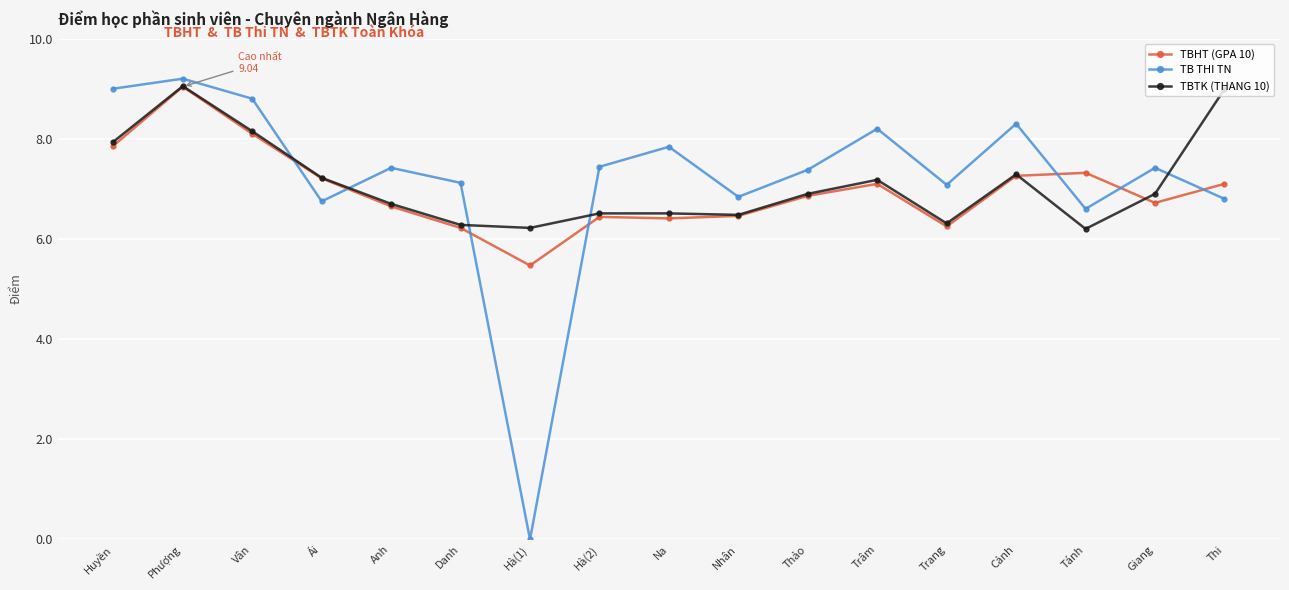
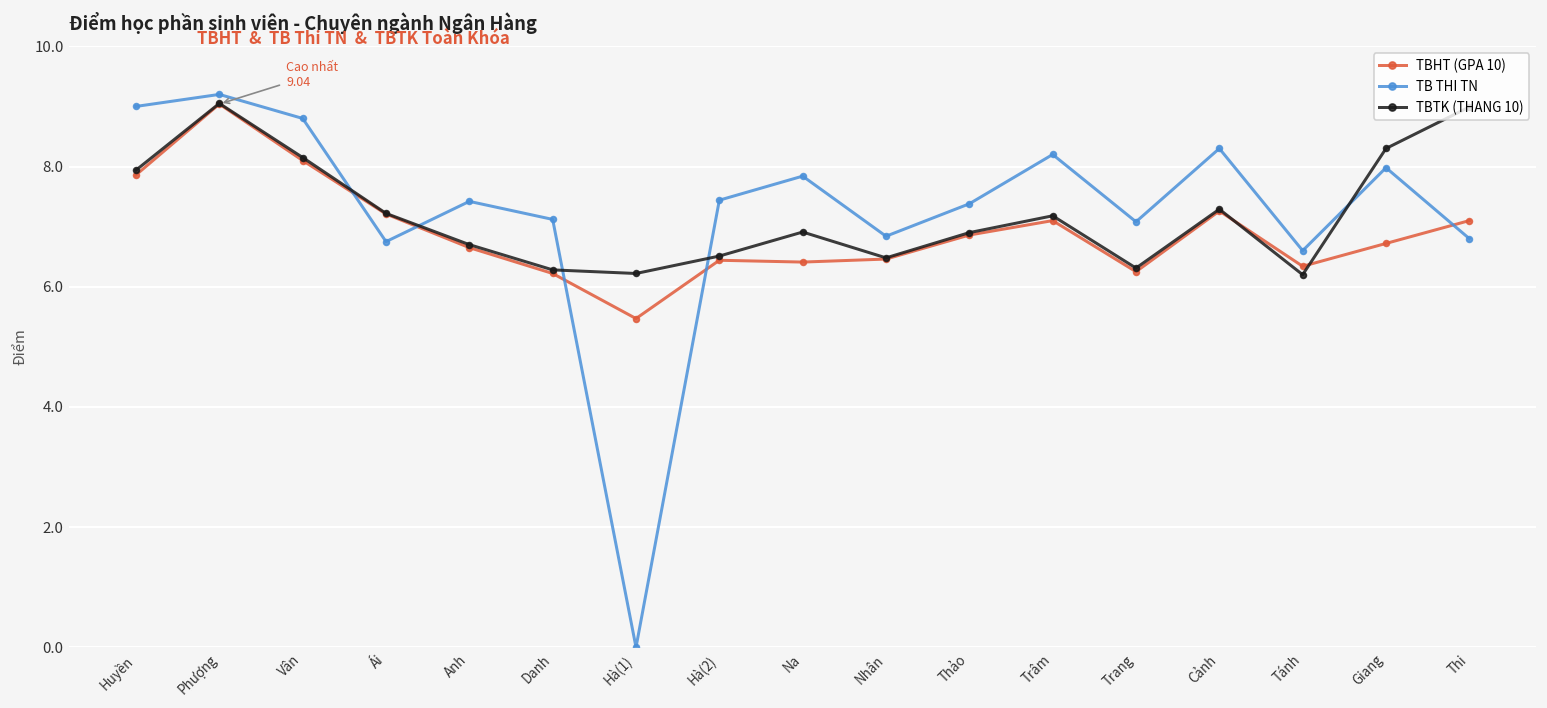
  {
    "TBHT (GPA 10)": {
      "Huyền": 7.9,
      "Danh": 6.2,
      "Hà(1)": 5.5,
      "Hà(2)": 6.4,
      "Na": 6.4,
      "Trâm": 7.1,
      "Trang": 6.3,
-     "Tánh": 7.3,
+     "Tánh": 6.3,
      "Giang": 6.7,
      "Thi": 7.1
    },
    "TB THI TN": {
      "Huyền": 9.0,
      "Vân": 8.8,
      "Ái": 6.8,
      "Anh": 7.4,
      "Danh": 7.1,
      "Hà(1)": 0.0,
      "Hà(2)": 7.4,
      "Na": 7.8,
      "Nhân": 6.8,
      "Thảo": 7.4,
      "Trâm": 8.2,
      "Trang": 7.1,
      "Cảnh": 8.3,
      "Tánh": 6.6,
-     "Giang": 7.4,
+     "Giang": 8.0,
      "Thi": 6.8
    },
    "TBTK (THANG 10)": {
      "Huyền": 7.9,
      "Danh": 6.3,
      "Hà(1)": 6.2,
      "Hà(2)": 6.5,
-     "Na": 6.5,
+     "Na": 6.9,
      "Trâm": 7.2,
      "Trang": 6.3,
      "Tánh": 6.2,
-     "Giang": 6.9
+     "Giang": 8.3
    }
  }
